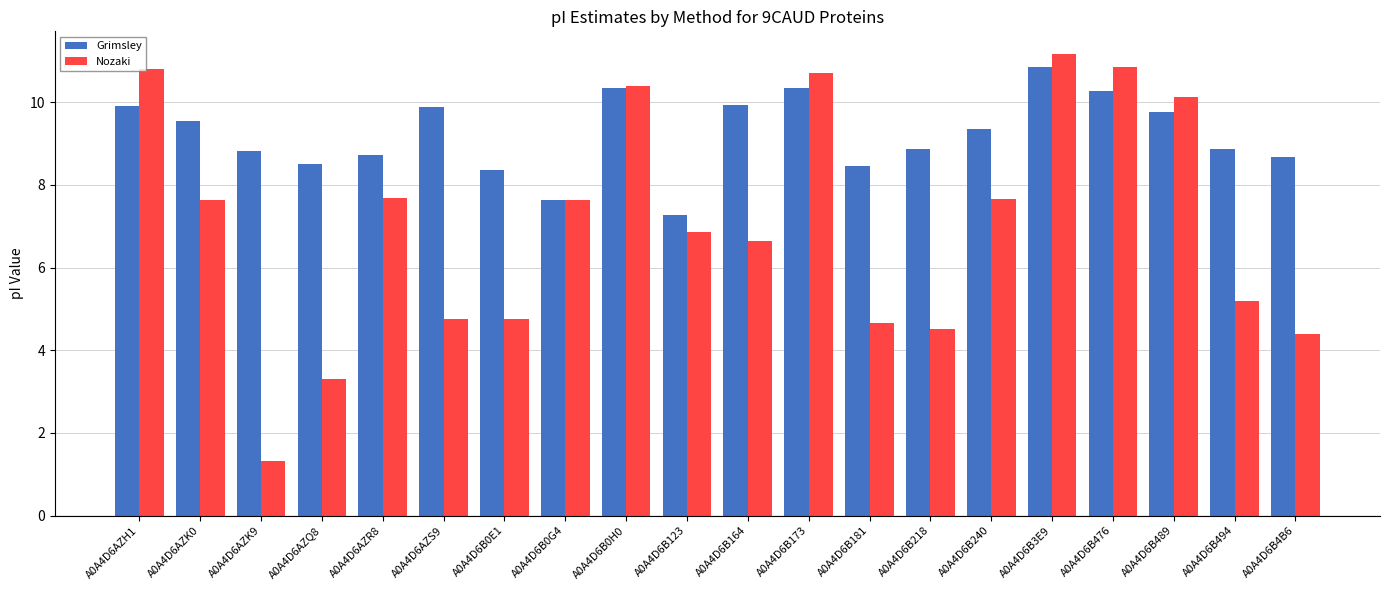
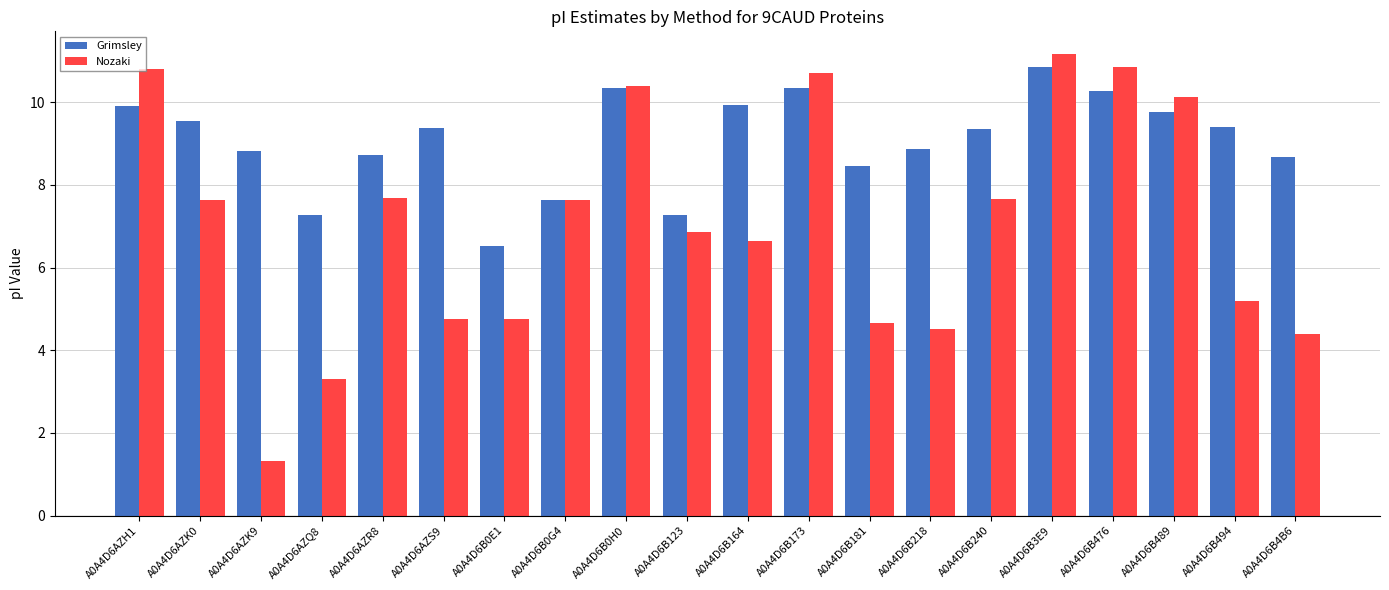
  {
    "Grimsley": {
      "A0A4D6AZH1": 9.9,
      "A0A4D6AZK0": 9.5,
      "A0A4D6AZK9": 8.8,
-     "A0A4D6AZQ8": 8.5,
+     "A0A4D6AZQ8": 7.3,
      "A0A4D6AZR8": 8.7,
-     "A0A4D6AZS9": 9.9,
-     "A0A4D6B0E1": 8.4,
+     "A0A4D6AZS9": 9.4,
+     "A0A4D6B0E1": 6.5,
      "A0A4D6B0G4": 7.6,
      "A0A4D6B0H0": 10.4,
      "A0A4D6B123": 7.3,
      "A0A4D6B164": 9.9,
      "A0A4D6B173": 10.3,
      "A0A4D6B181": 8.5,
      "A0A4D6B218": 8.9,
      "A0A4D6B240": 9.4,
      "A0A4D6B3E9": 10.8,
      "A0A4D6B476": 10.3,
      "A0A4D6B489": 9.8,
-     "A0A4D6B494": 8.9,
+     "A0A4D6B494": 9.4,
      "A0A4D6B4B6": 8.7
    },
    "Nozaki": {
      "A0A4D6AZH1": 10.8,
      "A0A4D6AZK0": 7.6,
      "A0A4D6AZK9": 1.3,
      "A0A4D6AZQ8": 3.3,
      "A0A4D6AZR8": 7.7,
      "A0A4D6AZS9": 4.7,
      "A0A4D6B0E1": 4.8,
      "A0A4D6B0G4": 7.6,
      "A0A4D6B0H0": 10.4,
      "A0A4D6B123": 6.9,
      "A0A4D6B164": 6.6,
      "A0A4D6B173": 10.7,
      "A0A4D6B181": 4.6,
      "A0A4D6B218": 4.5,
      "A0A4D6B240": 7.7,
      "A0A4D6B3E9": 11.2,
      "A0A4D6B476": 10.8,
      "A0A4D6B489": 10.1,
      "A0A4D6B494": 5.2,
      "A0A4D6B4B6": 4.4
    }
  }
